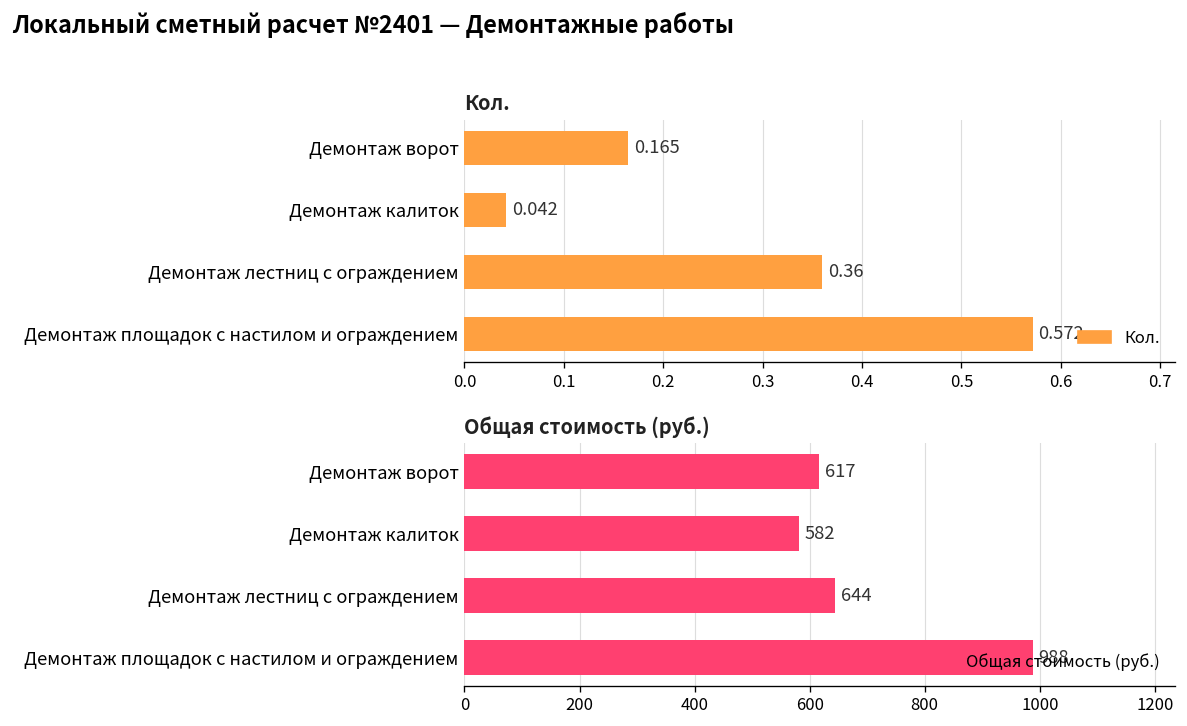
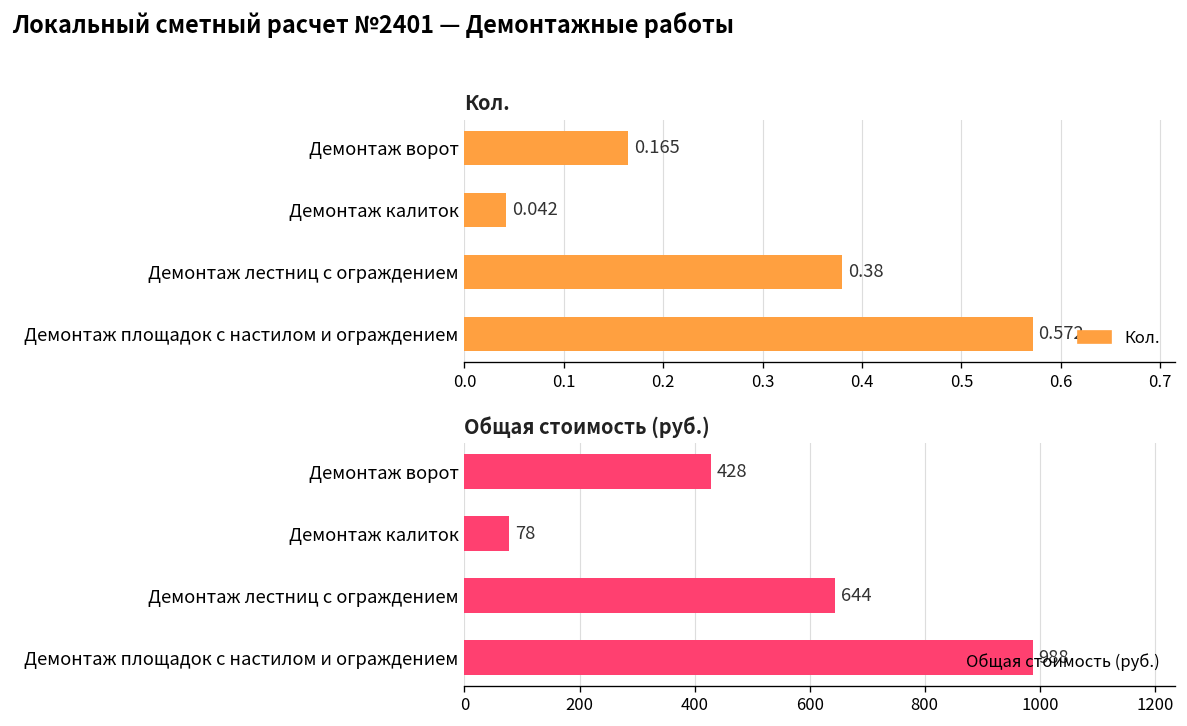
  {
    "Кол.": {
      "Демонтаж ворот": 0.165,
      "Демонтаж калиток": 0.042,
-     "Демонтаж лестниц с ограждением": 0.36,
+     "Демонтаж лестниц с ограждением": 0.38,
      "Демонтаж площадок с настилом и ограждением": 0.572
    },
    "Общая стоимость (руб.)": {
-     "Демонтаж ворот": 617,
-     "Демонтаж калиток": 582,
+     "Демонтаж ворот": 428,
+     "Демонтаж калиток": 78,
      "Демонтаж лестниц с ограждением": 644,
      "Демонтаж площадок с настилом и ограждением": 988
    }
  }
